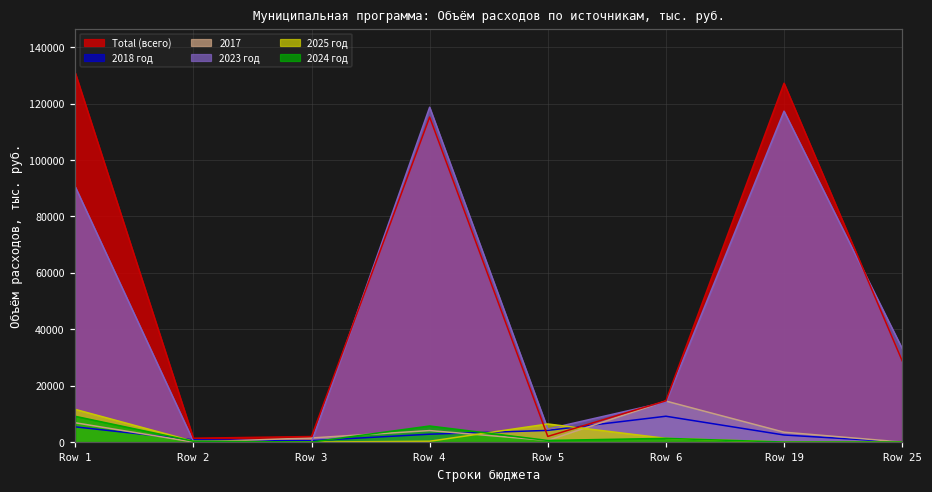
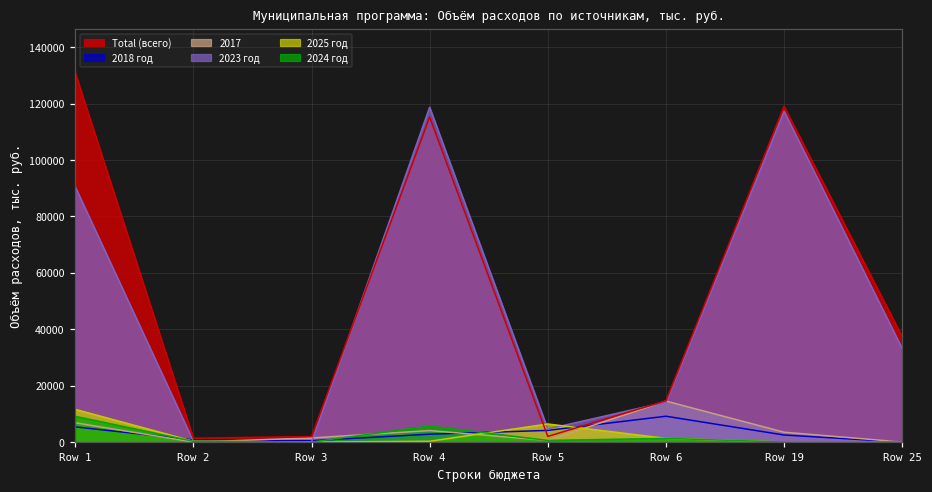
  {
    "Total (всего)": {
      "Row 1": 131000,
      "Row 4": 115000,
      "Row 5": 2000,
-     "Row 19": 127000,
-     "Row 25": 29000
+     "Row 19": 119000,
+     "Row 25": 37000
    },
    "2018 год": {
      "Row 1": 5000,
      "Row 4": 3000,
      "Row 6": 9000,
      "Row 19": 3000
    },
    "2017": {
      "Row 1": 7000,
      "Row 4": 4000,
      "Row 19": 4000
    },
    "2023 год": {
      "Row 1": 90000,
      "Row 4": 119000,
      "Row 19": 117000,
      "Row 25": 33000
    },
    "2025 год": {
      "Row 1": 12000,
      "Row 4": 0,
      "Row 5": 6000
    },
    "2024 год": {
      "Row 1": 9000,
      "Row 4": 6000
    }
  }
